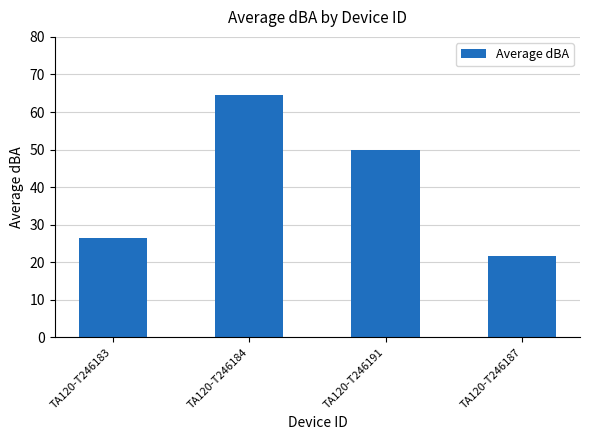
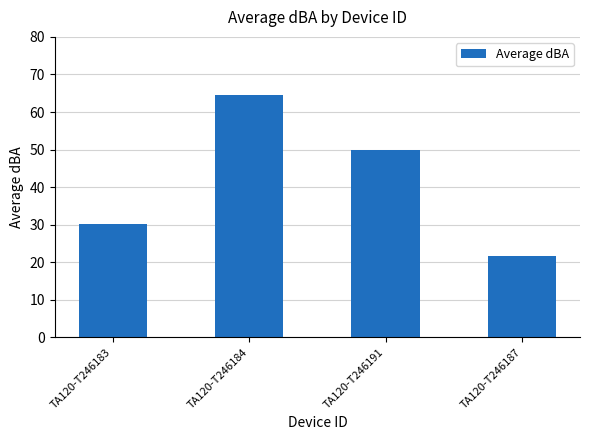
  {
-   "TA120-T246183": 27,
+   "TA120-T246183": 30,
    "TA120-T246184": 65,
    "TA120-T246191": 50,
    "TA120-T246187": 22
  }
